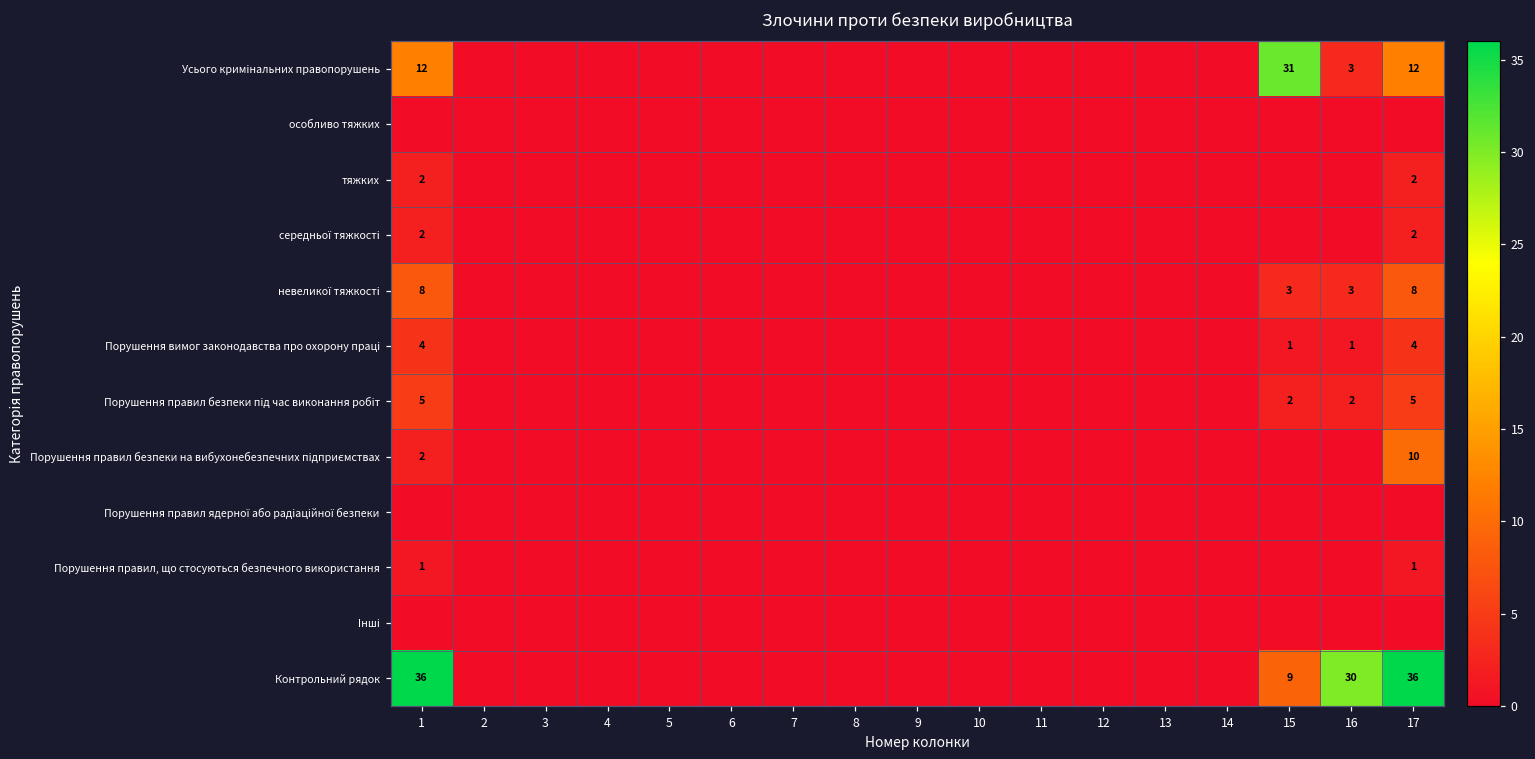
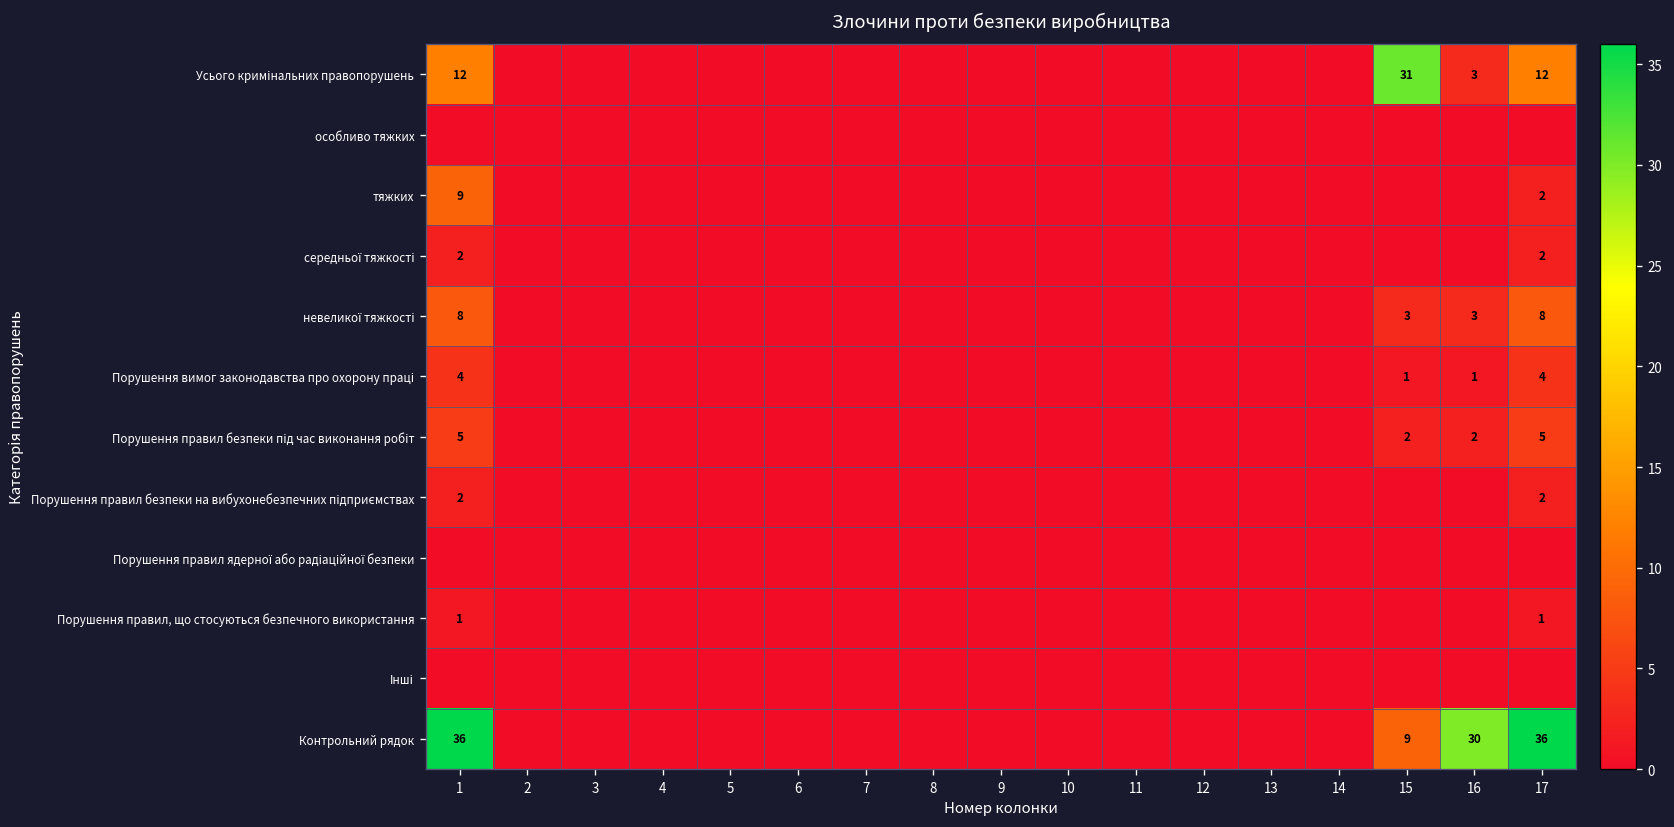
  {
    "Усього кримінальних правопорушень": {
      "1": 12,
      "15": 31,
      "16": 3,
      "17": 12
    },
    "тяжких": {
-     "1": 2,
+     "1": 9,
      "17": 2
    },
    "середньої тяжкості": {
      "1": 2,
      "17": 2
    },
    "невеликої тяжкості": {
      "1": 8,
      "15": 3,
      "16": 3,
      "17": 8
    },
    "Порушення вимог законодавства про охорону праці": {
      "1": 4,
      "15": 1,
      "16": 1,
      "17": 4
    },
    "Порушення правил безпеки під час виконання робіт": {
      "1": 5,
      "15": 2,
      "16": 2,
      "17": 5
    },
    "Порушення правил безпеки на вибухонебезпечних підприємствах": {
      "1": 2,
-     "17": 10
+     "17": 2
    },
    "Порушення правил, що стосуються безпечного використання": {
      "1": 1,
      "17": 1
    },
    "Контрольний рядок": {
      "1": 36,
      "15": 9,
      "16": 30,
      "17": 36
    }
  }
